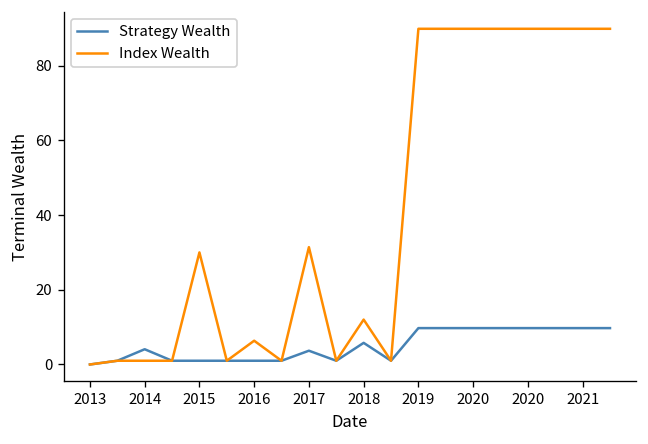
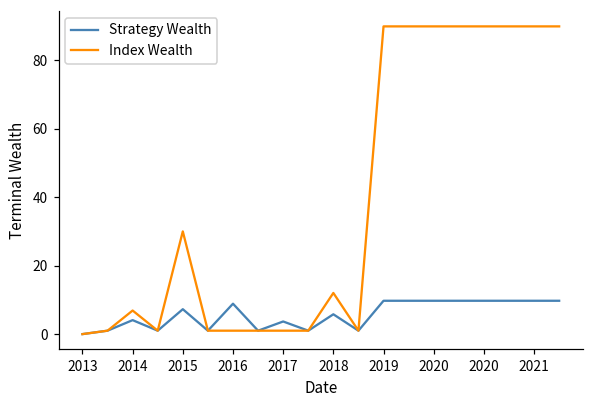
  {
    "Strategy Wealth": {
      "2014": 4,
-     "2015": 1,
-     "2016": 1,
+     "2015": 7,
+     "2016": 9,
      "2017": 4,
      "2018": 6,
      "2019": 10,
      "2021": 10
    },
    "Index Wealth": {
-     "2014": 1,
+     "2014": 7,
      "2015": 30,
-     "2016": 6,
-     "2017": 31,
+     "2016": 1,
+     "2017": 1,
      "2018": 12,
      "2019": 90,
      "2021": 90
    }
  }
